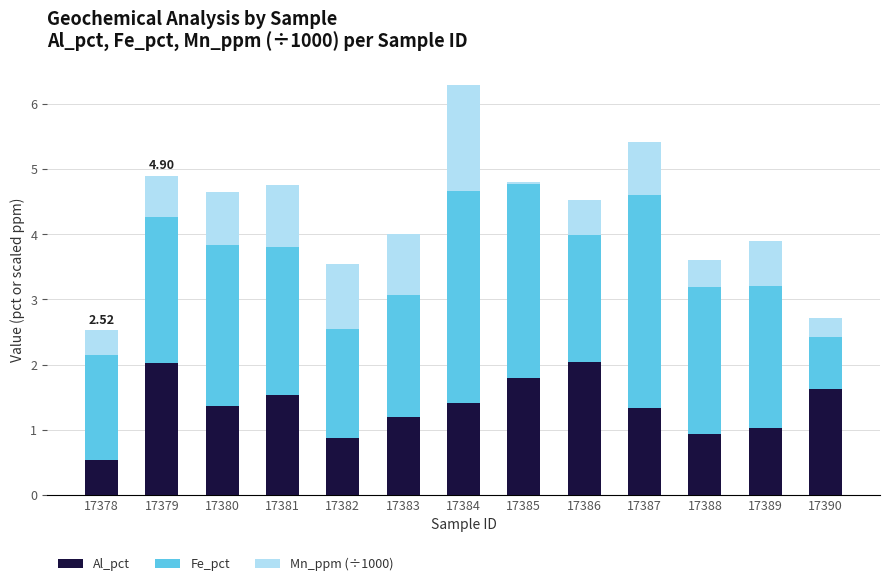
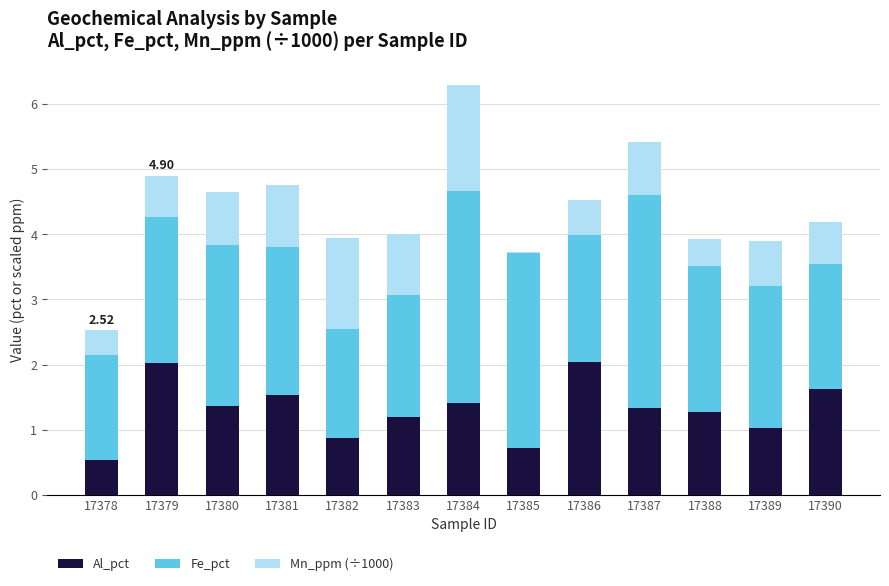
  {
    "Al_pct": {
      "17378": 0.5,
      "17379": 2.0,
      "17380": 1.4,
      "17381": 1.5,
      "17382": 0.9,
      "17383": 1.2,
      "17384": 1.4,
-     "17385": 1.8,
+     "17385": 0.7,
      "17386": 2.0,
      "17387": 1.3,
-     "17388": 0.9,
+     "17388": 1.3,
      "17389": 1.0,
      "17390": 1.6
    },
    "Fe_pct": {
      "17378": 1.6,
      "17379": 2.2,
      "17380": 2.5,
      "17381": 2.3,
      "17382": 1.7,
      "17383": 1.9,
      "17384": 3.3,
      "17385": 3.0,
      "17386": 2.0,
      "17387": 3.3,
      "17388": 2.3,
      "17389": 2.2,
-     "17390": 0.8
+     "17390": 1.9
    },
    "Mn_ppm (÷1000)": {
      "17380": 0.8,
      "17381": 0.9,
-     "17382": 1.0,
+     "17382": 1.4,
      "17383": 0.9,
      "17384": 1.6,
      "17386": 0.5,
      "17387": 0.8,
      "17388": 0.4,
      "17389": 0.7,
-     "17390": 0.3
+     "17390": 0.7
    }
  }
